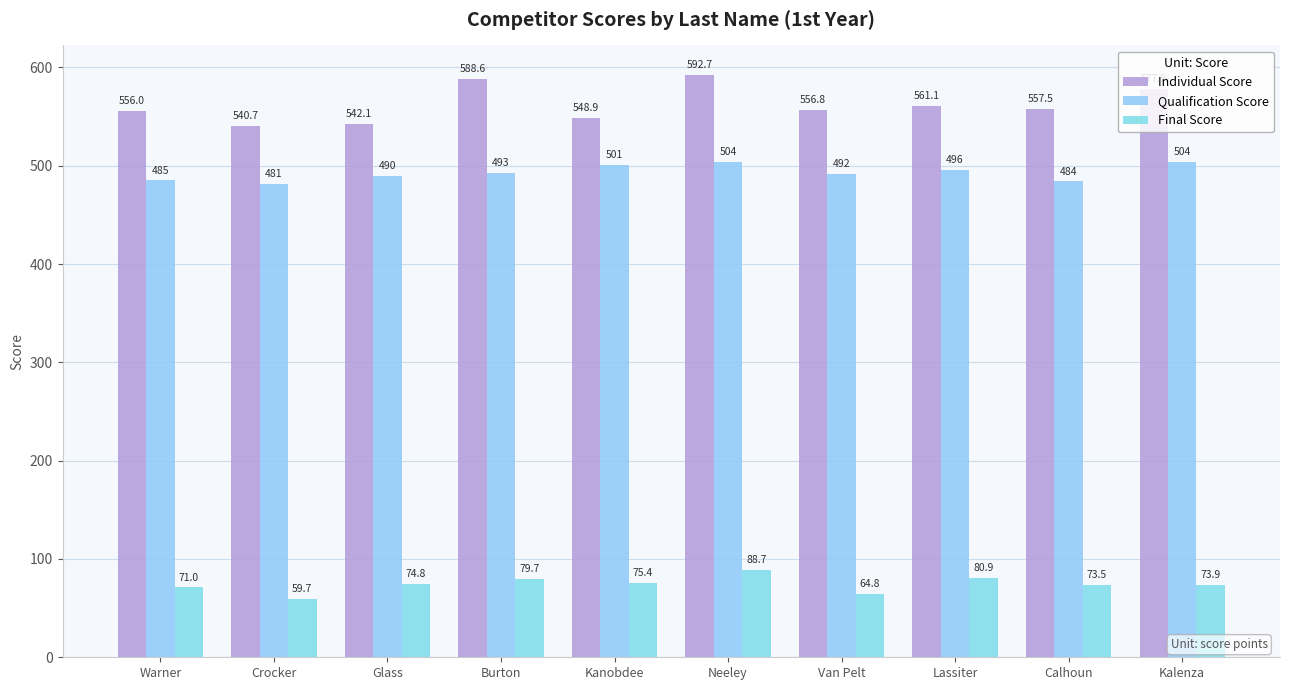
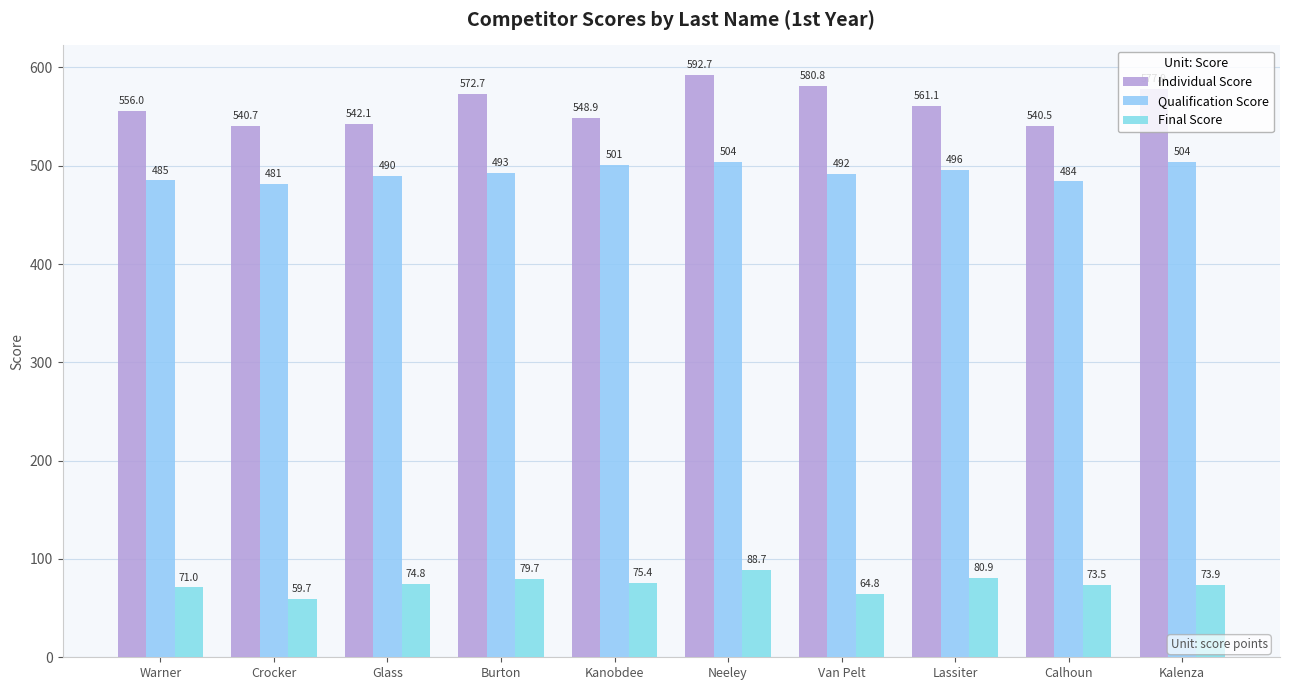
  {
    "Individual Score": {
      "Warner": 556.0,
      "Crocker": 540.7,
      "Glass": 542.1,
-     "Burton": 588.6,
+     "Burton": 572.7,
      "Kanobdee": 548.9,
      "Neeley": 592.7,
-     "Van Pelt": 556.8,
+     "Van Pelt": 580.8,
      "Lassiter": 561.1,
-     "Calhoun": 557.5
+     "Calhoun": 540.5
    }
  }
